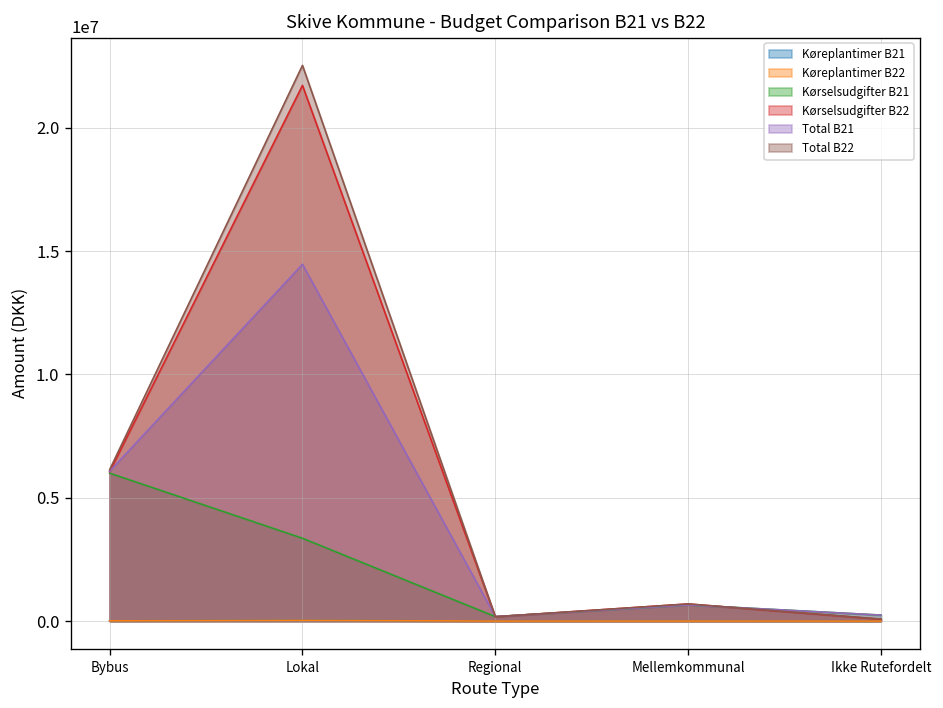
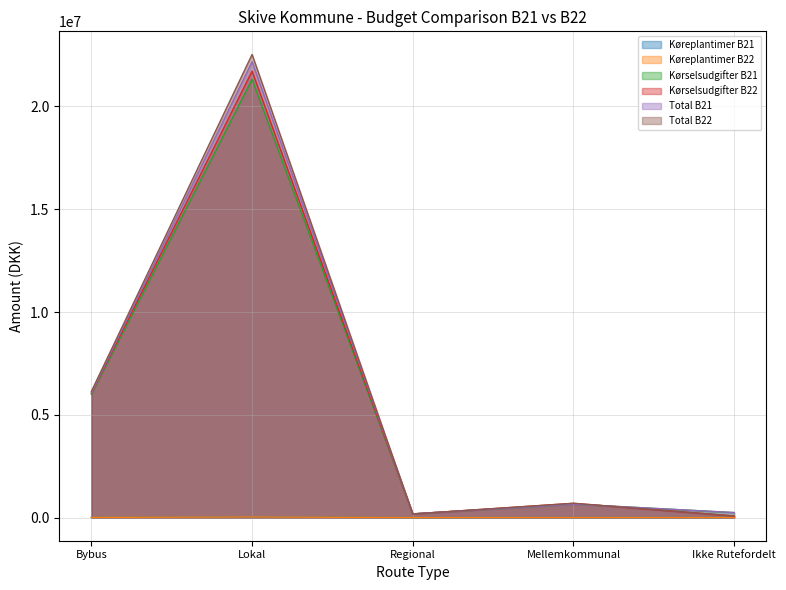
  {
    "Kørselsudgifter B21": {
-     "Lokal": 3400000
+     "Lokal": 21300000
    },
    "Total B21": {
-     "Lokal": 14500000
+     "Lokal": 22200000
    }
  }
